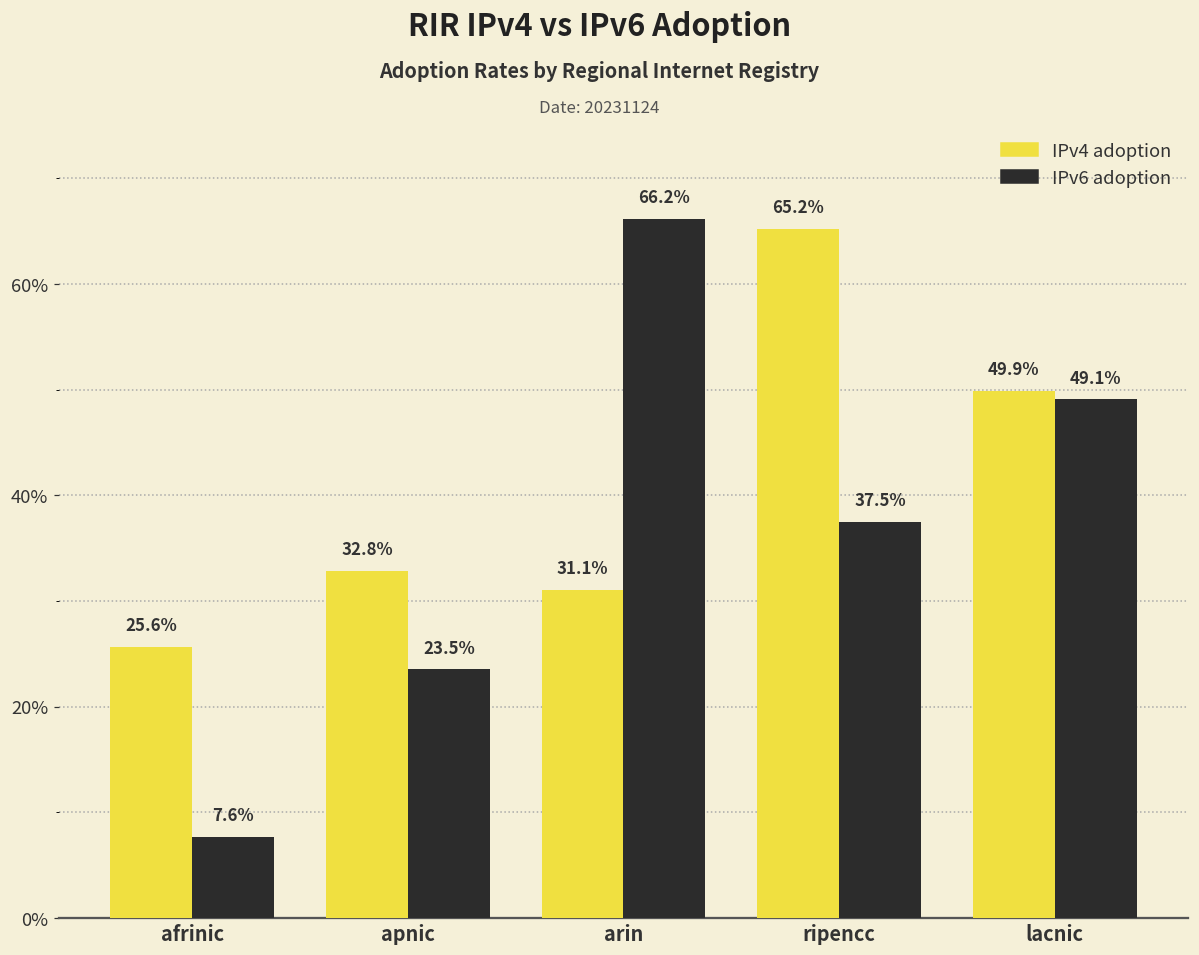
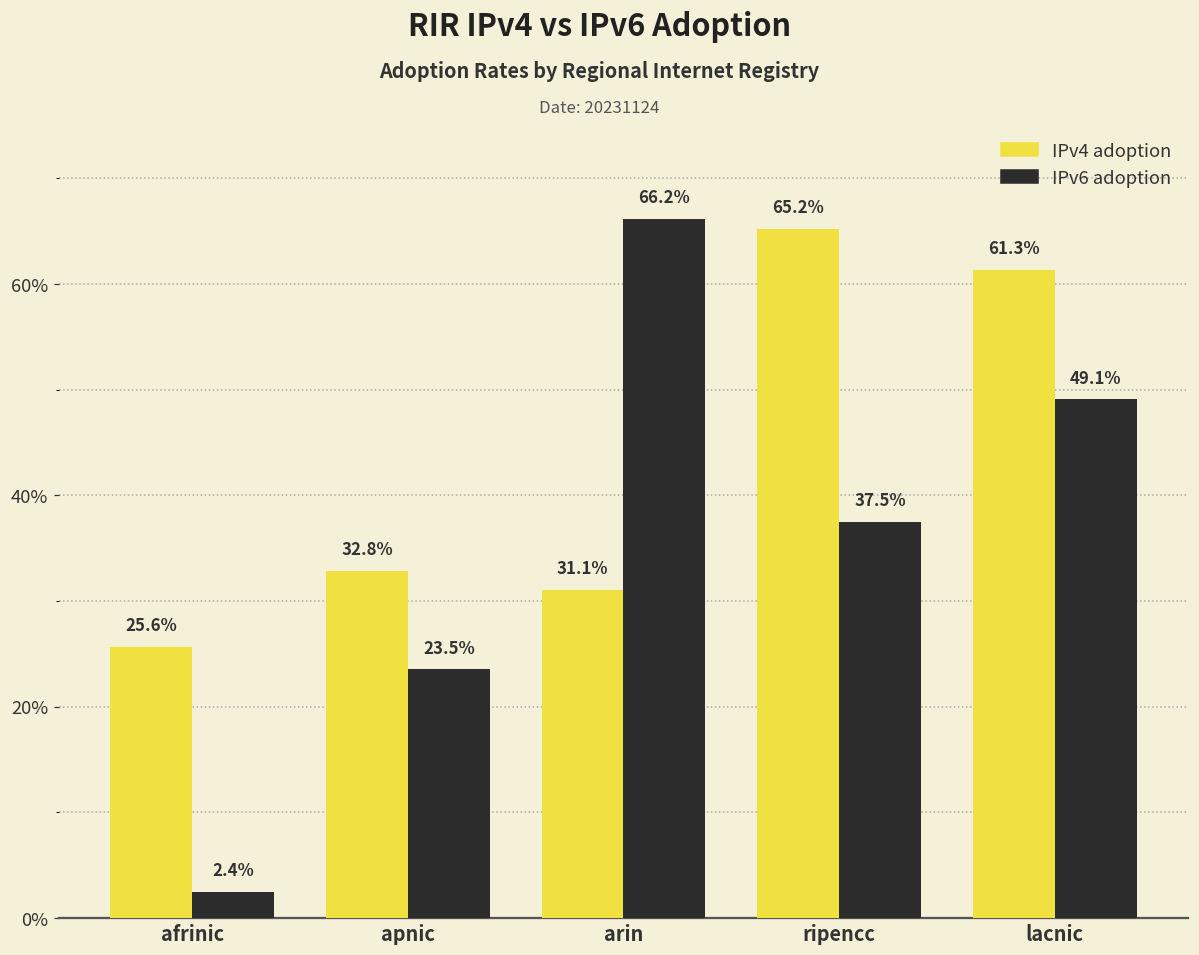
  {
    "IPv4 adoption": {
      "afrinic": "25.6%",
      "apnic": "32.8%",
      "arin": "31.1%",
      "ripencc": "65.2%",
-     "lacnic": "49.9%"
+     "lacnic": "61.3%"
    },
    "IPv6 adoption": {
-     "afrinic": "7.6%",
+     "afrinic": "2.4%",
      "apnic": "23.5%",
      "arin": "66.2%",
      "ripencc": "37.5%",
      "lacnic": "49.1%"
    }
  }
